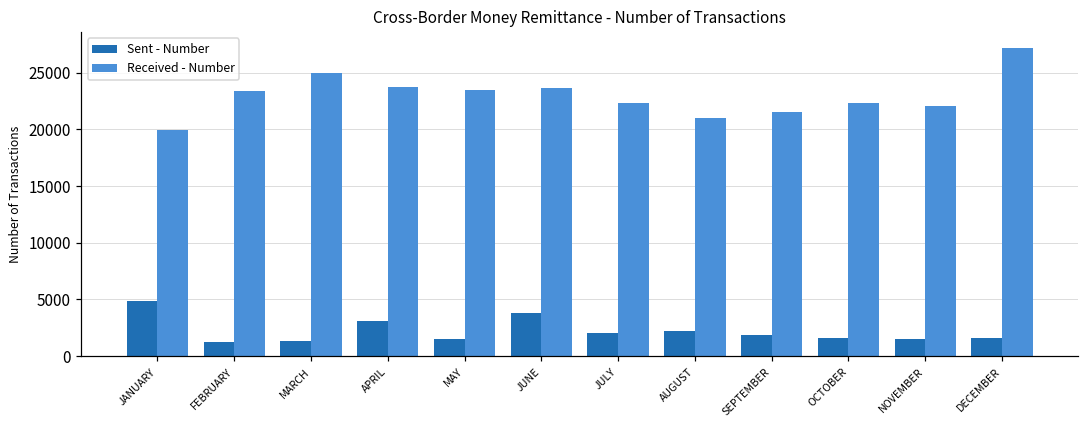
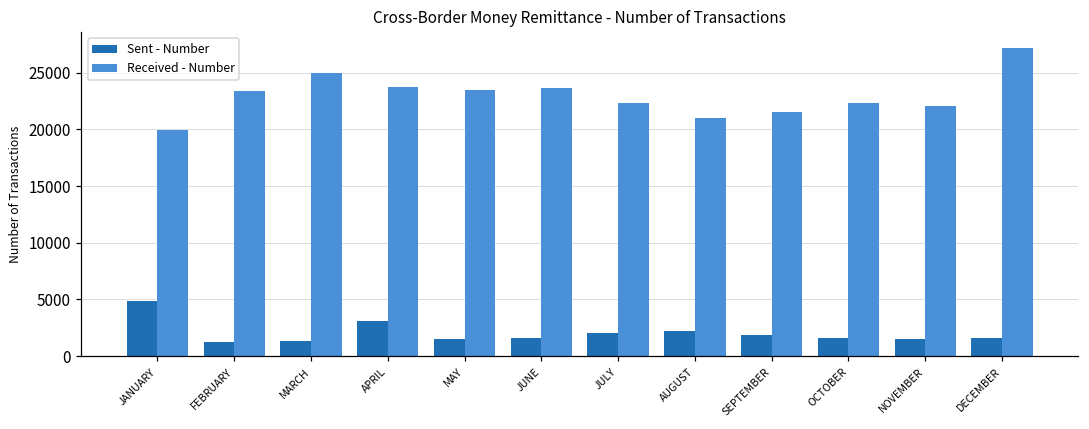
  {
    "Sent - Number": {
      "JANUARY": 4900,
      "FEBRUARY": 1300,
      "MARCH": 1300,
      "APRIL": 3100,
      "MAY": 1500,
-     "JUNE": 3900,
+     "JUNE": 1600,
      "JULY": 2000,
      "AUGUST": 2300,
      "SEPTEMBER": 1800,
      "OCTOBER": 1600,
      "NOVEMBER": 1600,
      "DECEMBER": 1600
    },
    "Received - Number": {
      "JANUARY": 19900,
      "FEBRUARY": 23400,
      "MARCH": 25000,
      "APRIL": 23800,
      "MAY": 23500,
      "JUNE": 23700,
      "JULY": 22400,
      "AUGUST": 21000,
      "SEPTEMBER": 21600,
      "OCTOBER": 22400,
      "NOVEMBER": 22100,
      "DECEMBER": 27200
    }
  }
